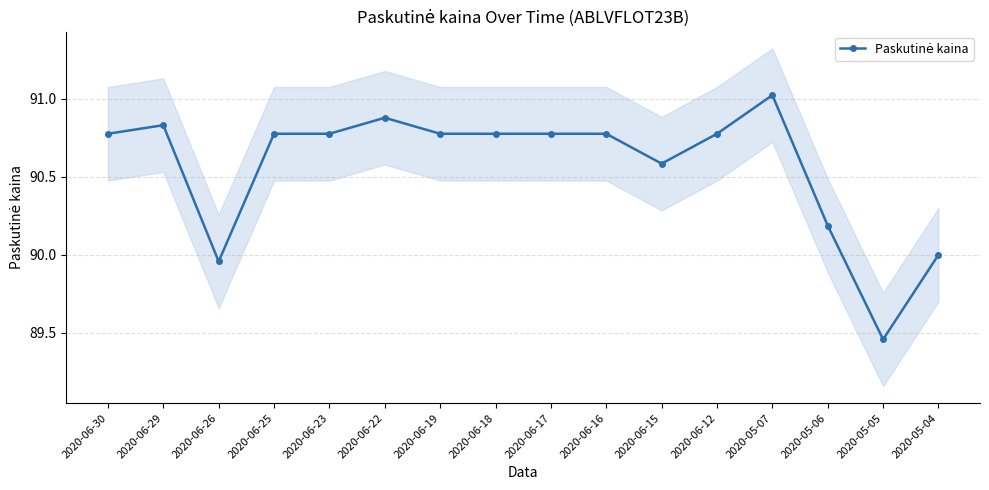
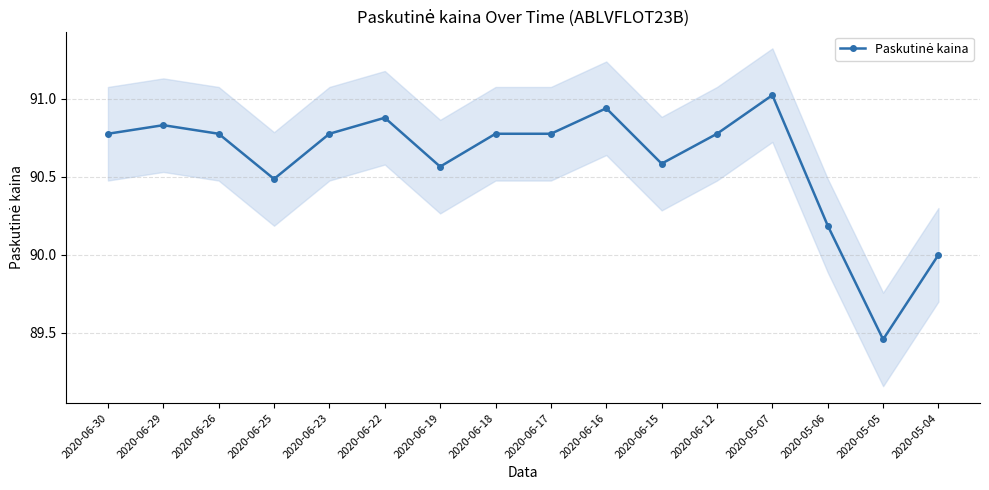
  {
    "Paskutinė kaina": {
      "2020-06-30": 90.78,
      "2020-06-29": 90.83,
-     "2020-06-26": 89.96,
-     "2020-06-25": 90.78,
+     "2020-06-26": 90.78,
+     "2020-06-25": 90.49,
      "2020-06-23": 90.78,
      "2020-06-22": 90.88,
-     "2020-06-19": 90.78,
+     "2020-06-19": 90.56,
      "2020-06-18": 90.78,
      "2020-06-17": 90.78,
-     "2020-06-16": 90.78,
+     "2020-06-16": 90.94,
      "2020-06-15": 90.58,
      "2020-06-12": 90.78,
      "2020-05-07": 91.02,
      "2020-05-06": 90.19,
      "2020-05-05": 89.46,
      "2020-05-04": 90.00
    }
  }
